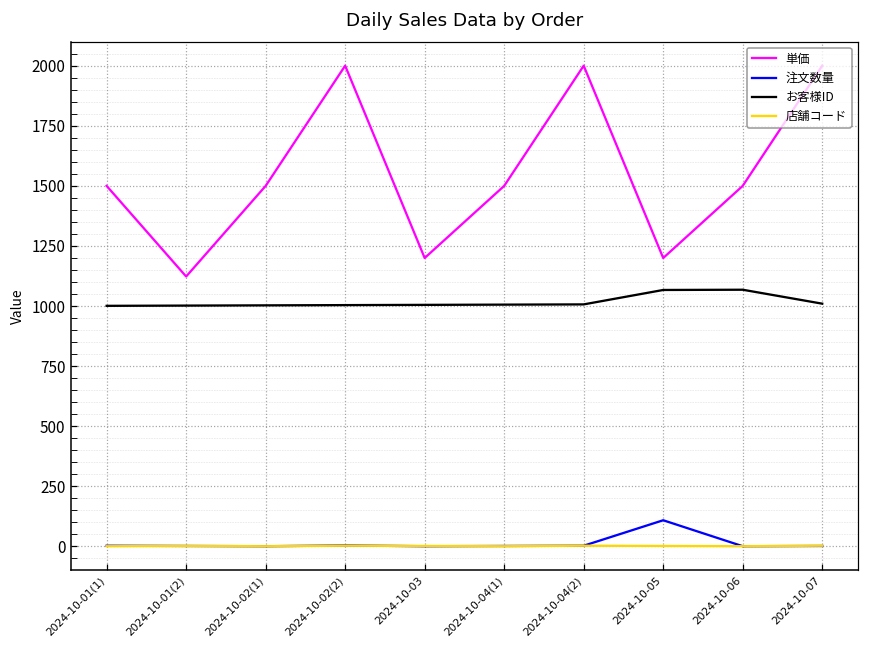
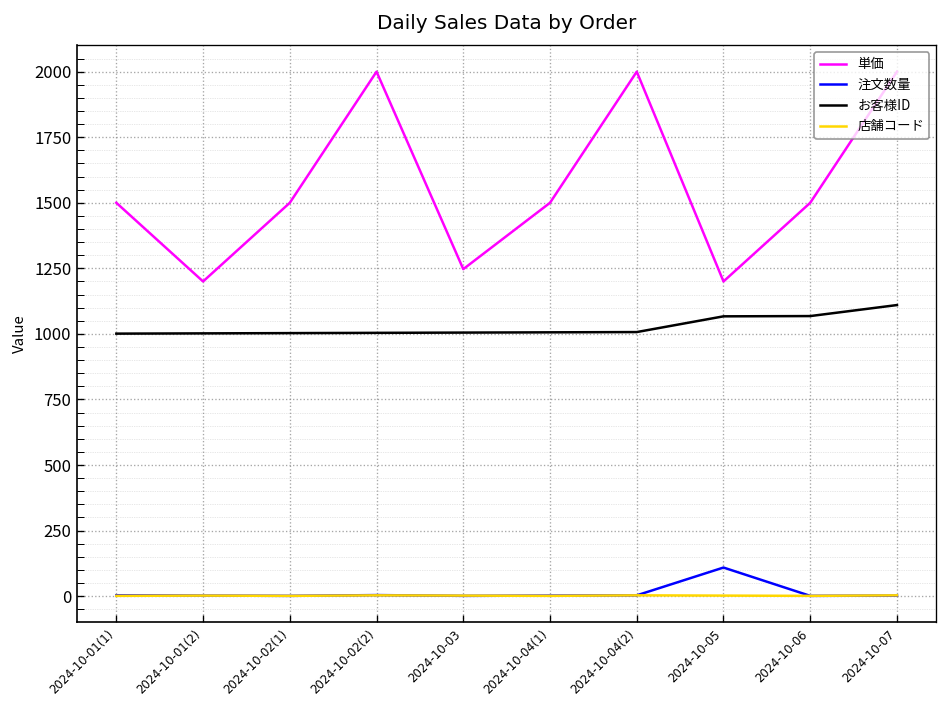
  {
    "単価": {
      "2024-10-01(1)": 1500,
-     "2024-10-01(2)": 1120,
+     "2024-10-01(2)": 1200,
      "2024-10-02(1)": 1500,
      "2024-10-02(2)": 2000,
-     "2024-10-03": 1200,
+     "2024-10-03": 1250,
      "2024-10-04(1)": 1500,
      "2024-10-04(2)": 2000,
      "2024-10-05": 1200,
      "2024-10-06": 1500
    },
    "注文数量": {
      "2024-10-05": 110
    },
    "お客様ID": {
      "2024-10-01(1)": 1000,
      "2024-10-01(2)": 1000,
      "2024-10-02(1)": 1000,
      "2024-10-02(2)": 1000,
      "2024-10-03": 1010,
      "2024-10-04(1)": 1010,
      "2024-10-04(2)": 1010,
      "2024-10-05": 1070,
      "2024-10-06": 1070,
-     "2024-10-07": 1010
+     "2024-10-07": 1110
    },
    "店舗コード": {
      "2024-10-05": 0
    }
  }
